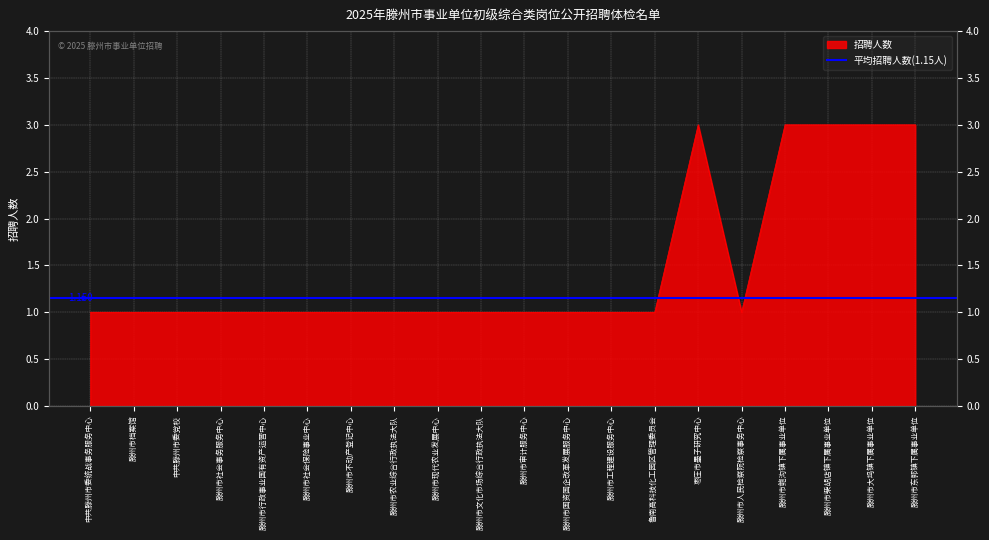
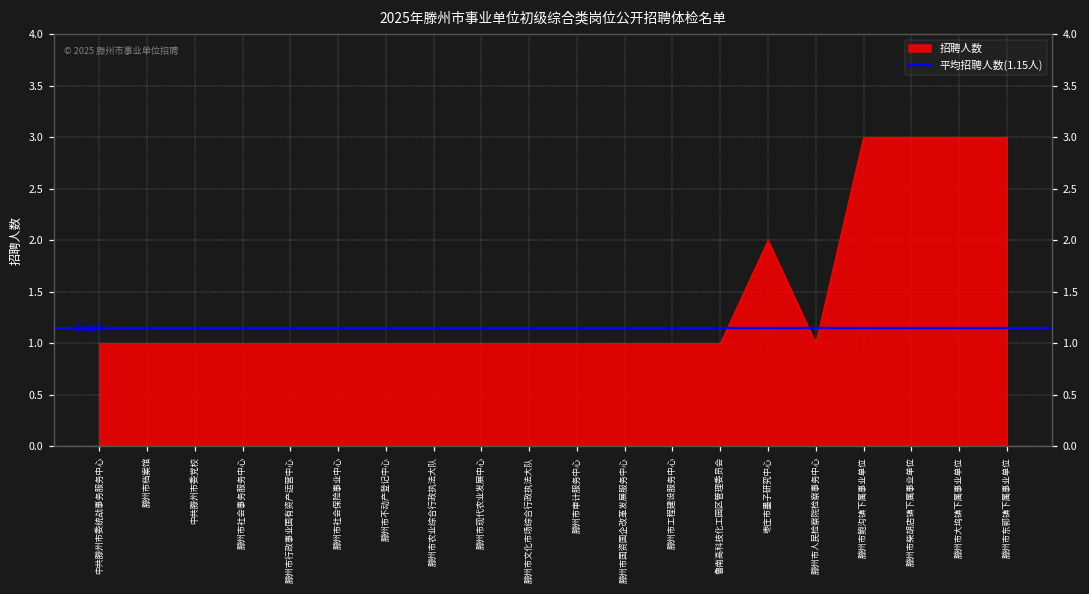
  {
    "滕州市档案馆": 1,
    "中共滕州市委党校": 1,
    "滕州市社会事务服务中心": 1,
    "滕州市行政事业国有资产运营中心": 1,
    "滕州市社会保险事业中心": 1,
    "滕州市不动产登记中心": 1,
    "滕州市农业综合行政执法大队": 1,
    "滕州市现代农业发展中心": 1,
    "滕州市文化市场综合行政执法大队": 1,
    "滕州市审计服务中心": 1,
    "滕州市国资国企改革发展服务中心": 1,
    "滕州市工程建设服务中心": 1,
    "鲁南高科技化工园区管理委员会": 1,
-   "枣庄市墨子研究中心": 3,
+   "枣庄市墨子研究中心": 2,
    "滕州市人民检察院检察事务中心": 1,
    "滕州市鲍沟镇下属事业单位": 3,
    "滕州市柴胡店镇下属事业单位": 3,
    "滕州市大坞镇下属事业单位": 3,
    "滕州市东郭镇下属事业单位": 3
  }
